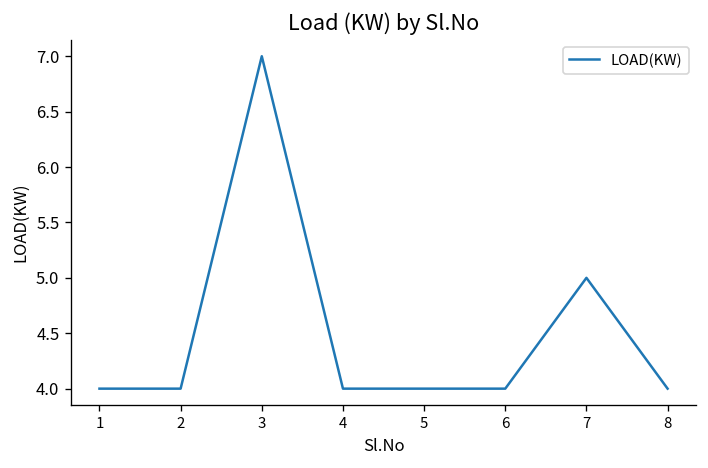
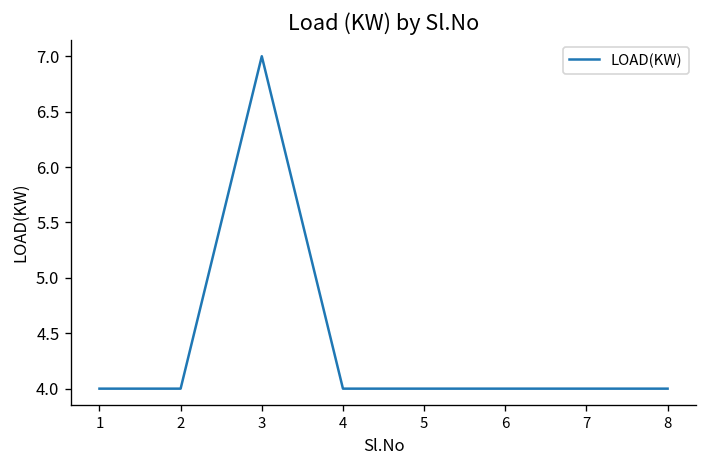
  {
    "1": 4,
    "2": 4,
    "3": 7,
    "4": 4,
    "5": 4,
    "6": 4,
-   "7": 5,
+   "7": 4,
    "8": 4
  }
